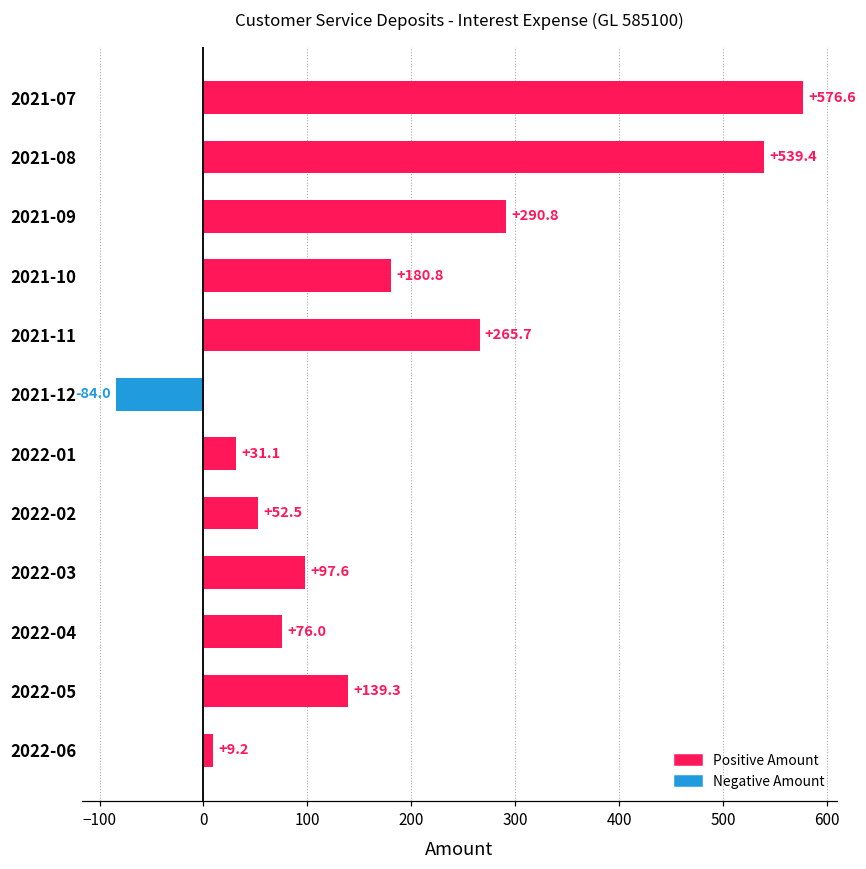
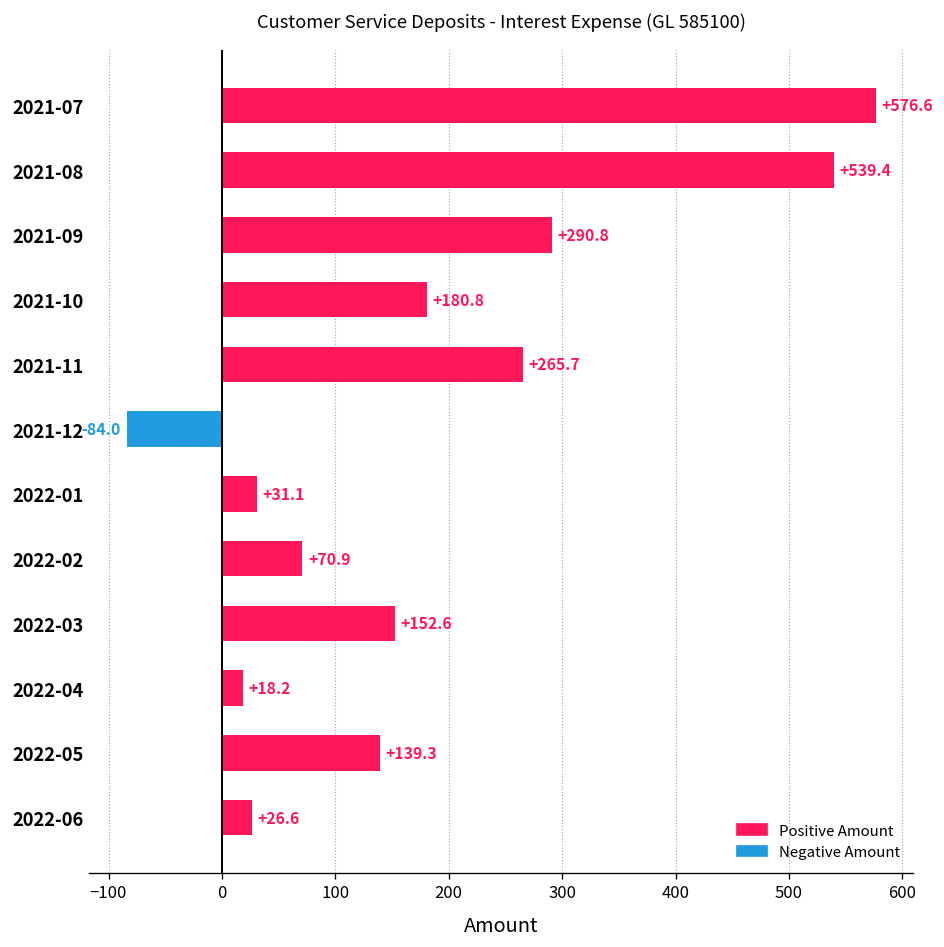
  {
    "2021-07": "+576.6",
    "2021-08": "+539.4",
    "2021-09": "+290.8",
    "2021-10": "+180.8",
    "2021-11": "+265.7",
    "2021-12": "-84.0",
    "2022-01": "+31.1",
-   "2022-02": "+52.5",
-   "2022-03": "+97.6",
-   "2022-04": "+76.0",
+   "2022-02": "+70.9",
+   "2022-03": "+152.6",
+   "2022-04": "+18.2",
    "2022-05": "+139.3",
-   "2022-06": "+9.2"
+   "2022-06": "+26.6"
  }
